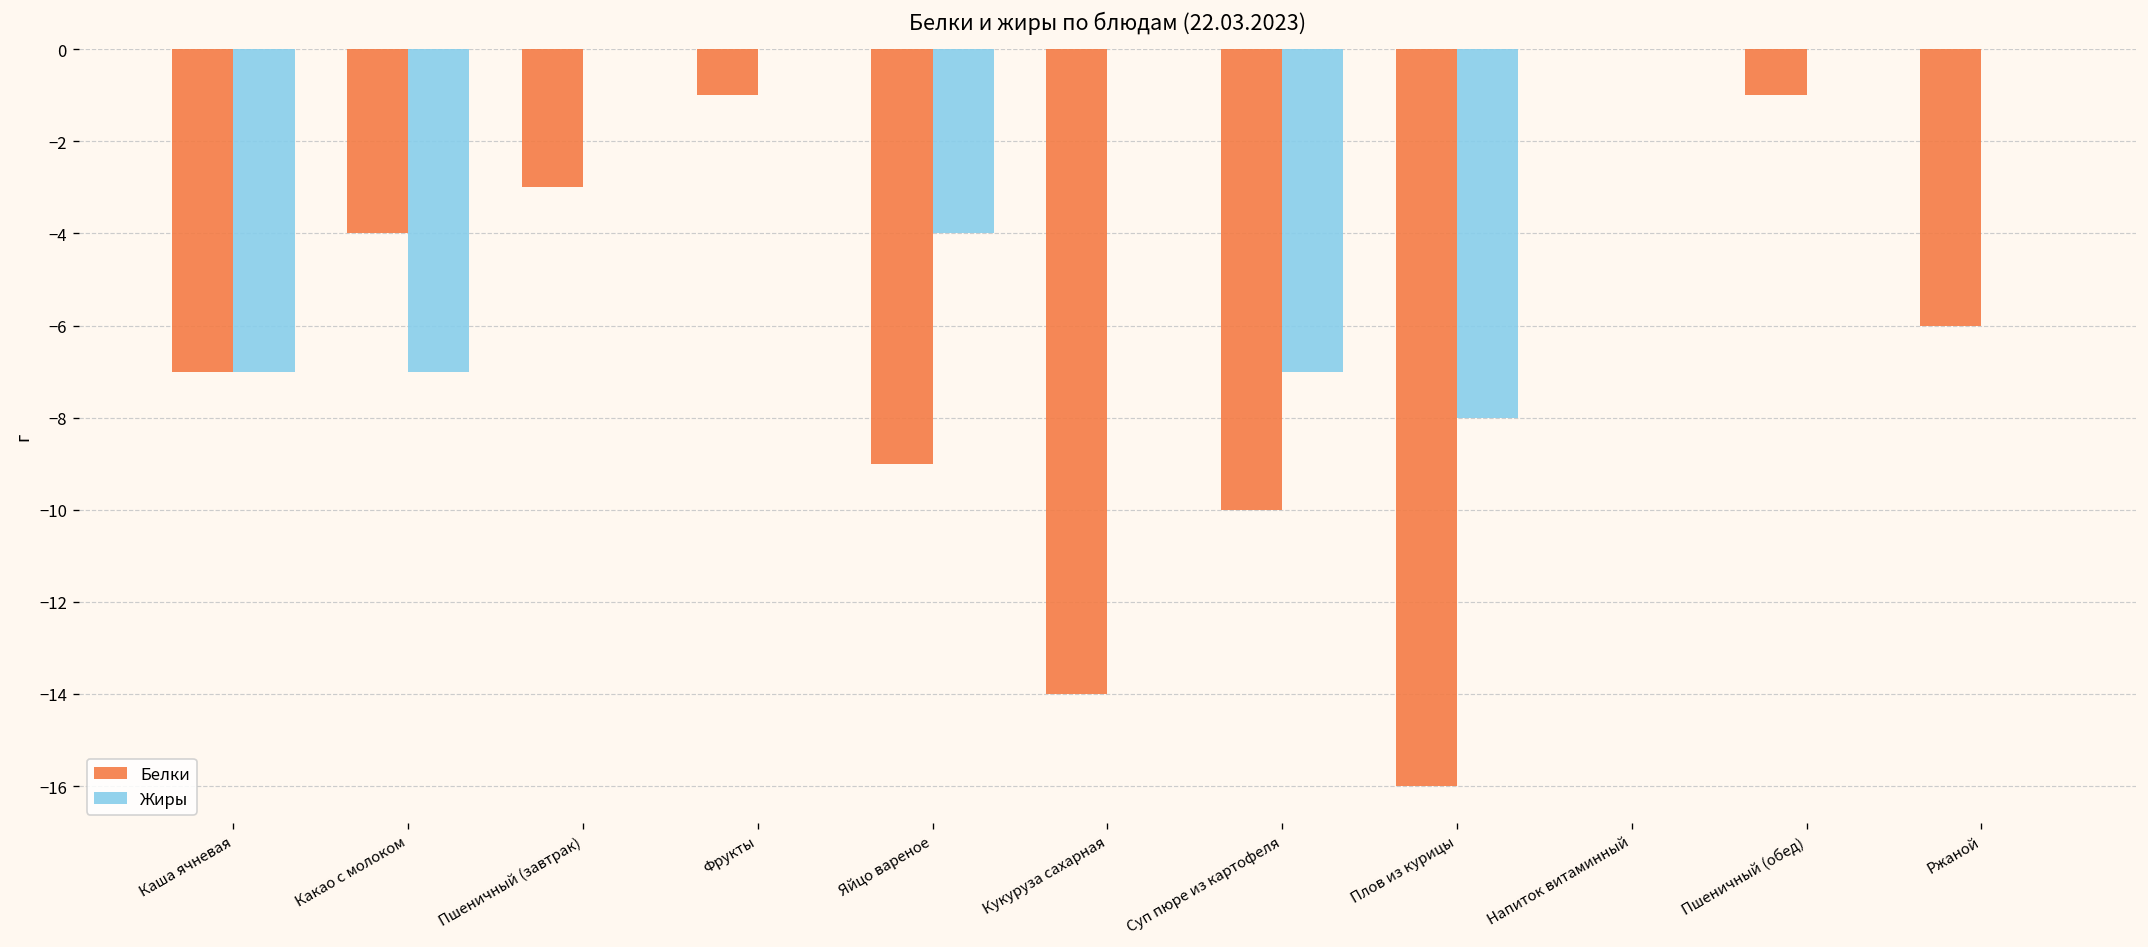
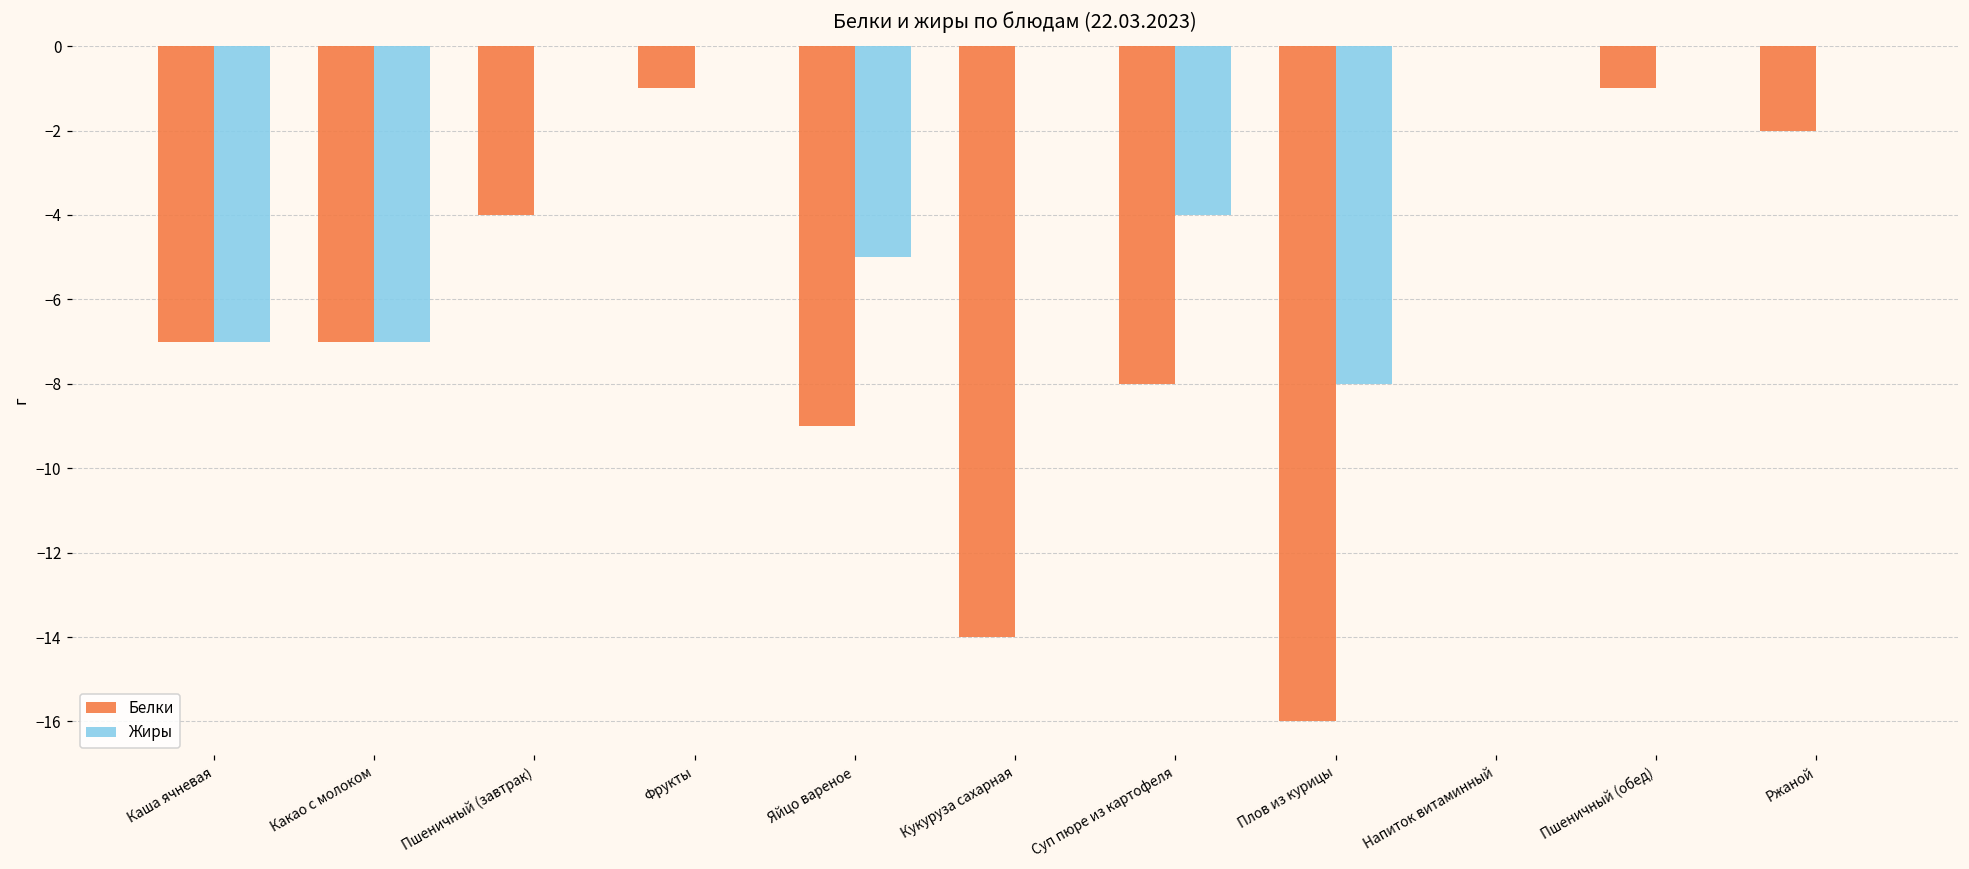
  {
    "Белки": {
      "Каша ячневая": -7.0,
-     "Какао с молоком": -4.0,
-     "Пшеничный (завтрак)": -3.0,
+     "Какао с молоком": -7.0,
+     "Пшеничный (завтрак)": -4.0,
      "Фрукты": -1.0,
      "Яйцо вареное": -9.0,
      "Кукуруза сахарная": -14.0,
-     "Суп пюре из картофеля": -10.0,
+     "Суп пюре из картофеля": -8.0,
      "Плов из курицы": -16.0,
      "Напиток витаминный": 0.0,
      "Пшеничный (обед)": -1.0,
-     "Ржаной": -6.0
+     "Ржаной": -2.0
    },
    "Жиры": {
      "Каша ячневая": -7.0,
      "Какао с молоком": -7.0,
      "Пшеничный (завтрак)": 0.0,
      "Фрукты": 0.0,
-     "Яйцо вареное": -4.0,
+     "Яйцо вареное": -5.0,
      "Кукуруза сахарная": 0.0,
-     "Суп пюре из картофеля": -7.0,
+     "Суп пюре из картофеля": -4.0,
      "Плов из курицы": -8.0,
      "Напиток витаминный": 0.0,
      "Пшеничный (обед)": 0.0,
      "Ржаной": 0.0
    }
  }
